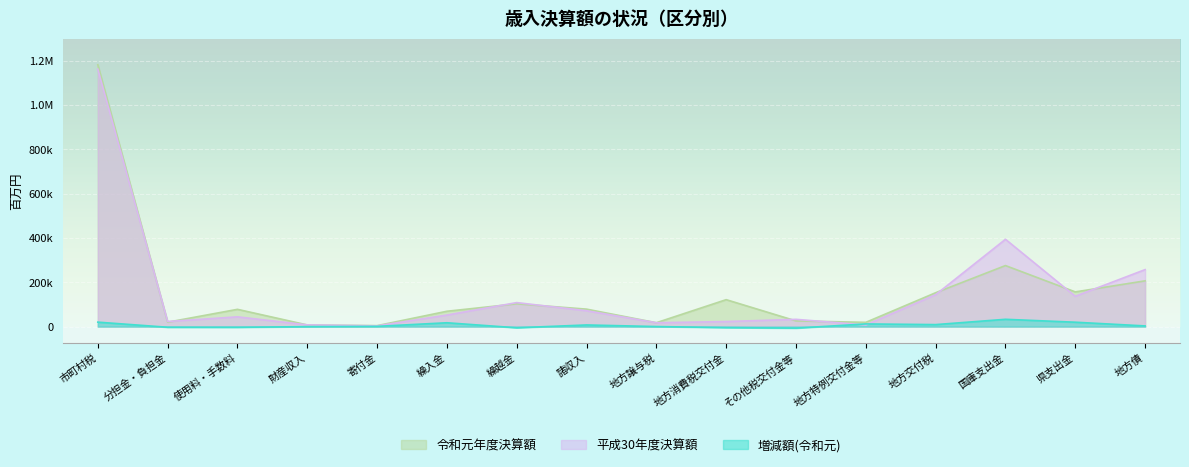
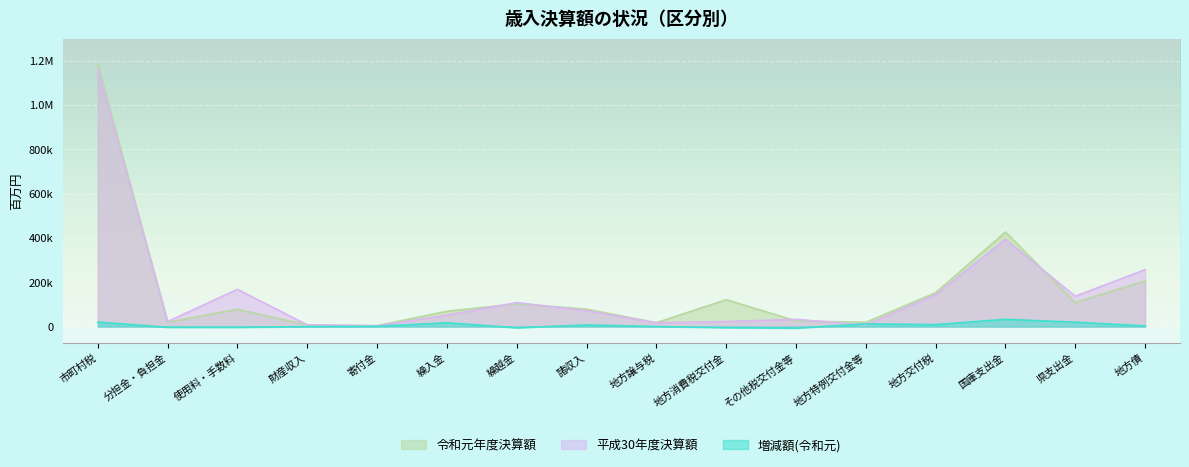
  {
    "令和元年度決算額": {
      "市町村税": 1180000,
      "使用料・手数料": 80000,
      "繰入金": 70000,
      "地方消費税交付金": 120000,
-     "国庫支出金": 280000,
-     "県支出金": 160000,
+     "国庫支出金": 430000,
+     "県支出金": 110000,
      "地方債": 210000
    },
    "平成30年度決算額": {
      "市町村税": 1160000,
-     "使用料・手数料": 40000,
+     "使用料・手数料": 170000,
      "繰入金": 50000,
      "地方消費税交付金": 20000,
      "国庫支出金": 390000,
      "県支出金": 140000,
      "地方債": 260000
    }
  }
